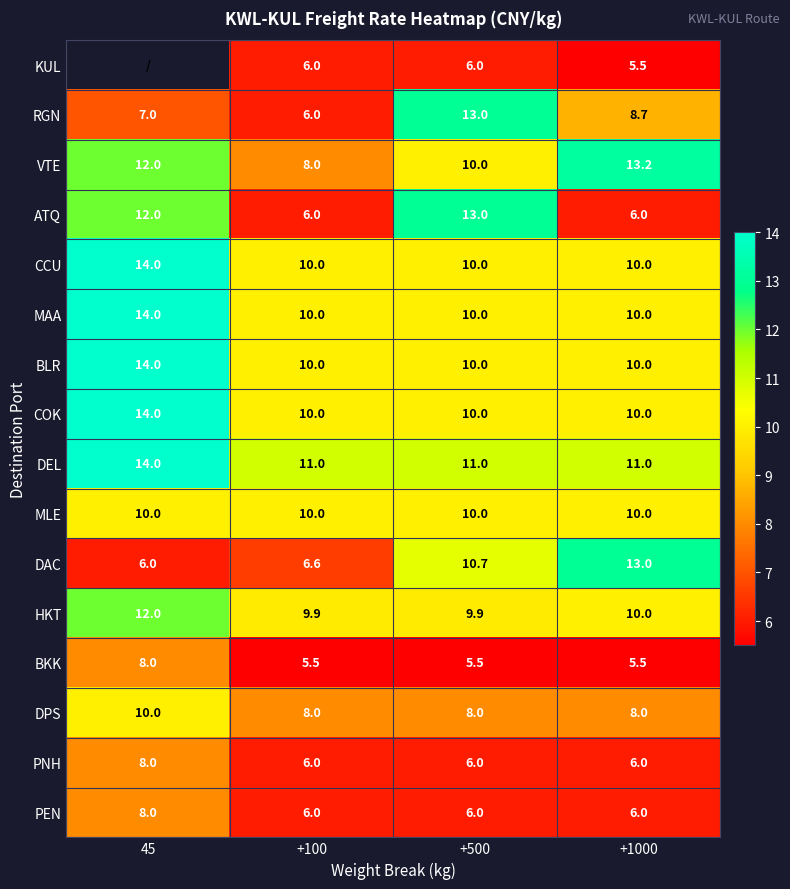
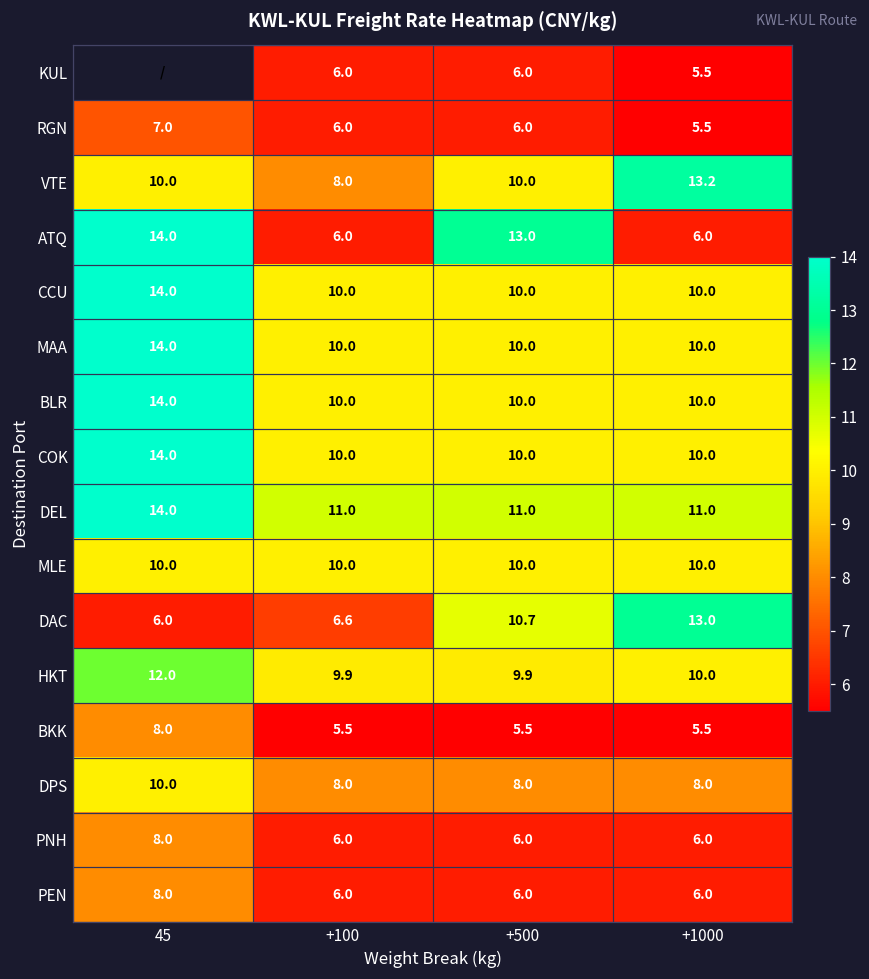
  {
    "KUL": {
      "+100": 6.0,
      "+500": 6.0,
      "+1000": 5.5
    },
    "RGN": {
      "45": 7.0,
      "+100": 6.0,
-     "+500": 13.0,
-     "+1000": 8.7
+     "+500": 6.0,
+     "+1000": 5.5
    },
    "VTE": {
-     "45": 12.0,
+     "45": 10.0,
      "+100": 8.0,
      "+500": 10.0,
      "+1000": 13.2
    },
    "ATQ": {
-     "45": 12.0,
+     "45": 14.0,
      "+100": 6.0,
      "+500": 13.0,
      "+1000": 6.0
    },
    "CCU": {
      "45": 14.0,
      "+100": 10.0,
      "+500": 10.0,
      "+1000": 10.0
    },
    "MAA": {
      "45": 14.0,
      "+100": 10.0,
      "+500": 10.0,
      "+1000": 10.0
    },
    "BLR": {
      "45": 14.0,
      "+100": 10.0,
      "+500": 10.0,
      "+1000": 10.0
    },
    "COK": {
      "45": 14.0,
      "+100": 10.0,
      "+500": 10.0,
      "+1000": 10.0
    },
    "DEL": {
      "45": 14.0,
      "+100": 11.0,
      "+500": 11.0,
      "+1000": 11.0
    },
    "MLE": {
      "45": 10.0,
      "+100": 10.0,
      "+500": 10.0,
      "+1000": 10.0
    },
    "DAC": {
      "45": 6.0,
      "+100": 6.6,
      "+500": 10.7,
      "+1000": 13.0
    },
    "HKT": {
      "45": 12.0,
      "+100": 9.9,
      "+500": 9.9,
      "+1000": 10.0
    },
    "BKK": {
      "45": 8.0,
      "+100": 5.5,
      "+500": 5.5,
      "+1000": 5.5
    },
    "DPS": {
      "45": 10.0,
      "+100": 8.0,
      "+500": 8.0,
      "+1000": 8.0
    },
    "PNH": {
      "45": 8.0,
      "+100": 6.0,
      "+500": 6.0,
      "+1000": 6.0
    },
    "PEN": {
      "45": 8.0,
      "+100": 6.0,
      "+500": 6.0,
      "+1000": 6.0
    }
  }
